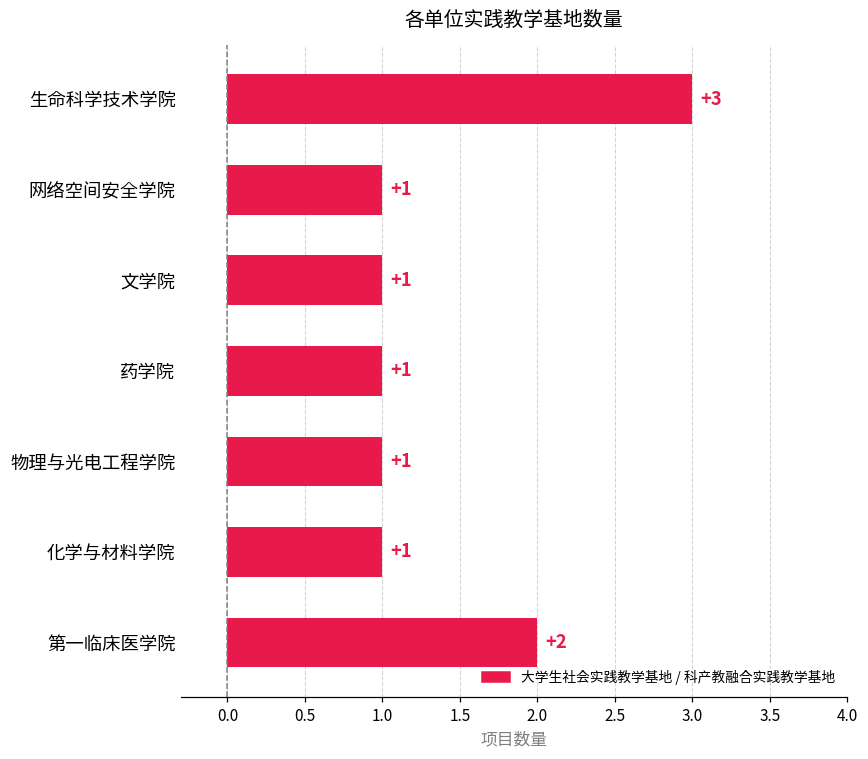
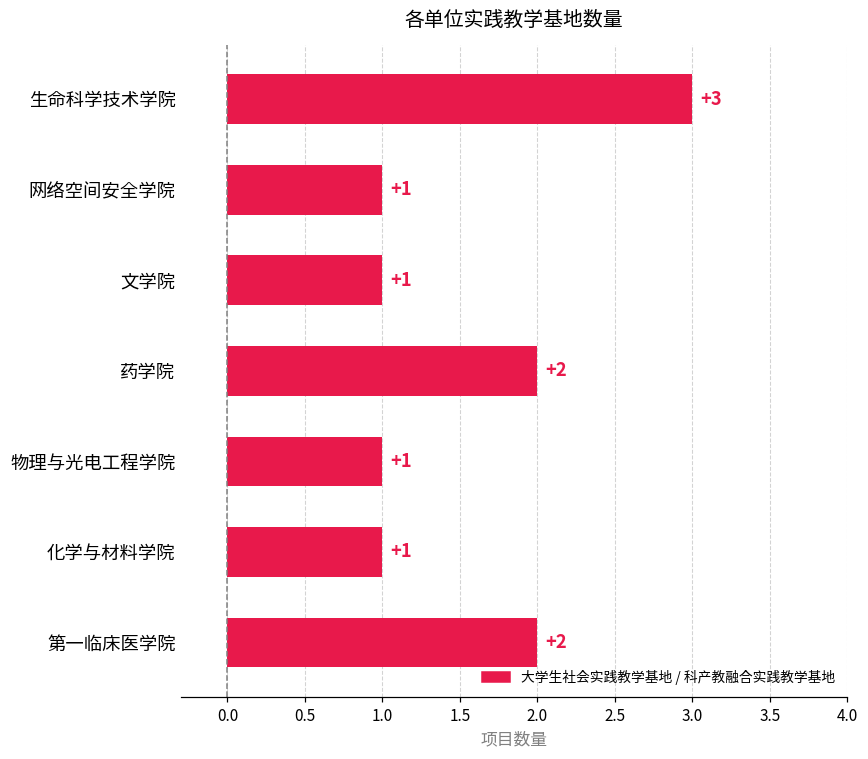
  {
    "生命科学技术学院": "+3",
    "网络空间安全学院": "+1",
    "文学院": "+1",
-   "药学院": "+1",
+   "药学院": "+2",
    "物理与光电工程学院": "+1",
    "化学与材料学院": "+1",
    "第一临床医学院": "+2"
  }
